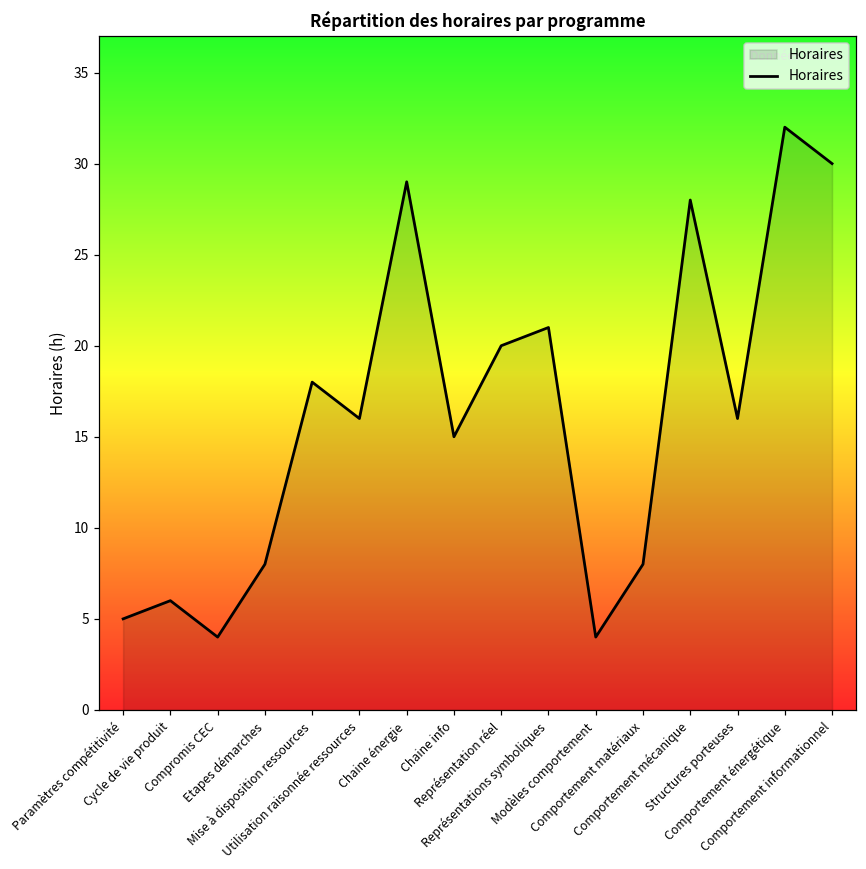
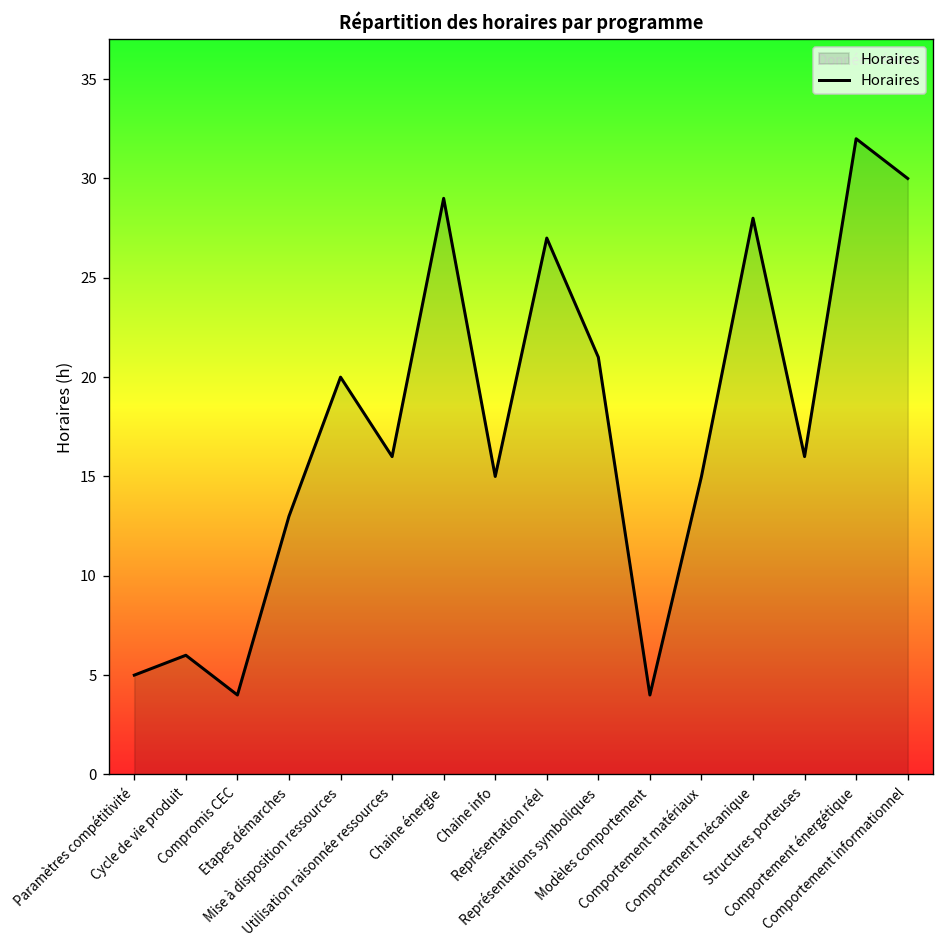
  {
    "Paramètres compétitivité": 5,
    "Cycle de vie produit": 6,
    "Compromis CEC": 4,
-   "Etapes démarches": 8,
-   "Mise à disposition ressources": 18,
+   "Etapes démarches": 13,
+   "Mise à disposition ressources": 20,
    "Utilisation raisonnée ressources": 16,
    "Chaine énergie": 29,
    "Chaine info": 15,
-   "Représentation réel": 20,
+   "Représentation réel": 27,
    "Représentations symboliques": 21,
    "Modèles comportement": 4,
-   "Comportement matériaux": 8,
+   "Comportement matériaux": 15,
    "Comportement mécanique": 28,
    "Structures porteuses": 16,
    "Comportement énergétique": 32,
    "Comportement informationnel": 30
  }
